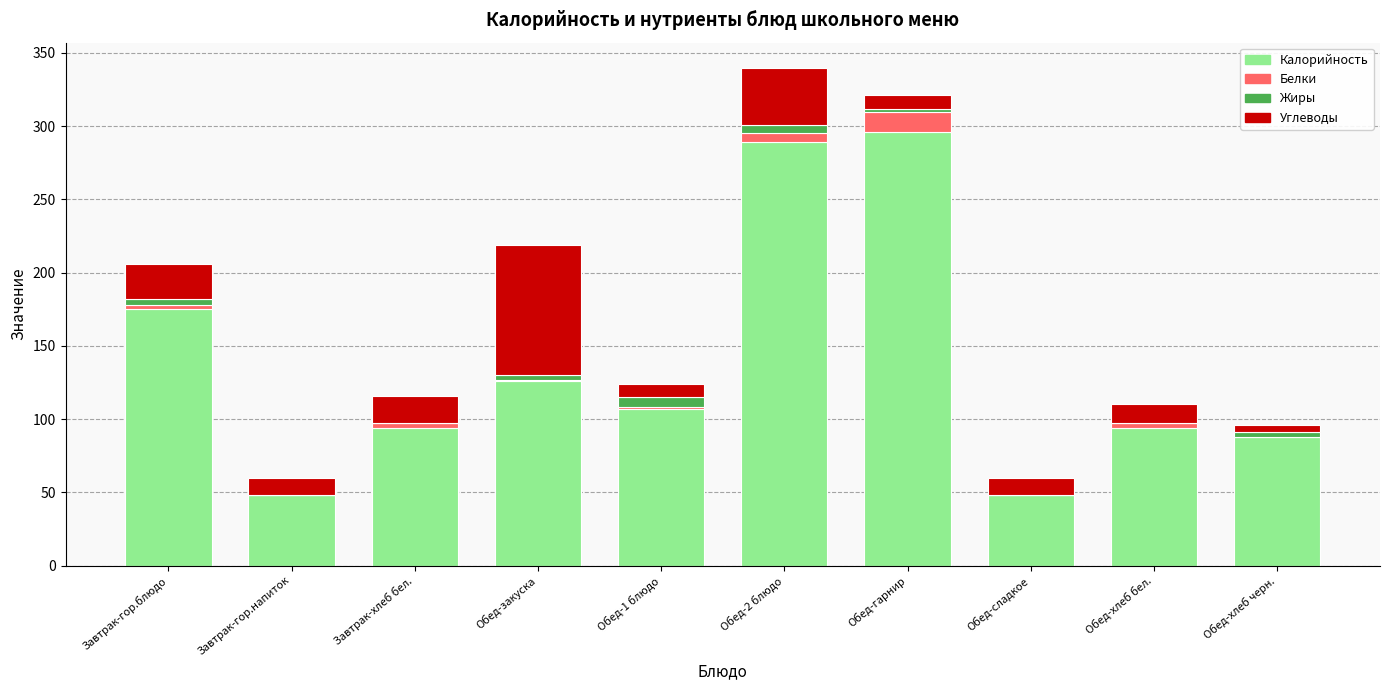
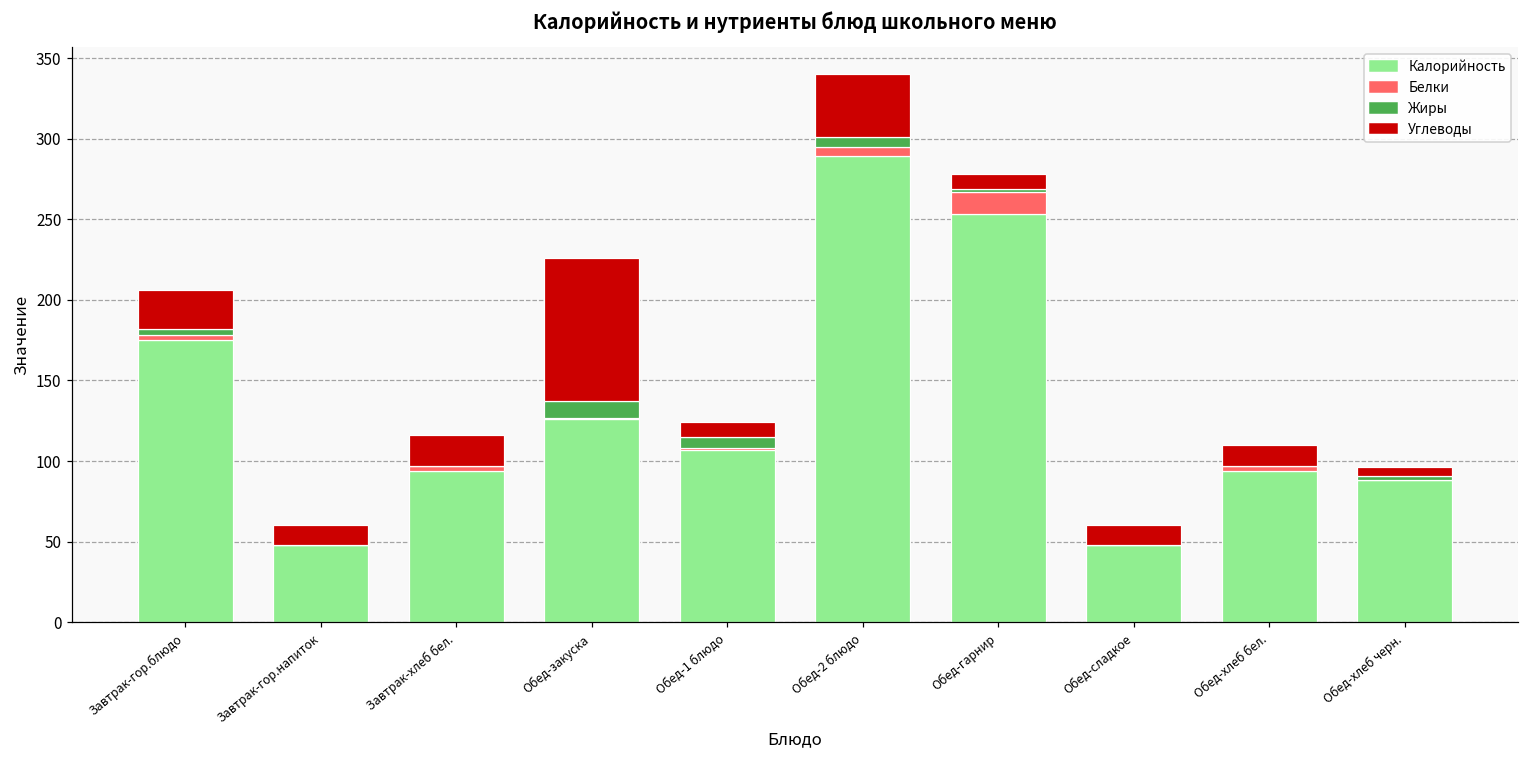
  {
    "Калорийность": {
      "Завтрак-гор.блюдо": 175,
      "Завтрак-гор.напиток": 48,
      "Завтрак-хлеб бел.": 94,
      "Обед-закуска": 126,
      "Обед-1 блюдо": 107,
      "Обед-2 блюдо": 289,
-     "Обед-гарнир": 296,
+     "Обед-гарнир": 253,
      "Обед-сладкое": 48,
      "Обед-хлеб бел.": 94,
      "Обед-хлеб черн.": 88
    },
    "Белки": {
      "Завтрак-гор.блюдо": 3,
      "Завтрак-гор.напиток": 0,
      "Завтрак-хлеб бел.": 3,
      "Обед-2 блюдо": 6,
      "Обед-гарнир": 14,
      "Обед-сладкое": 0,
      "Обед-хлеб бел.": 3,
      "Обед-хлеб черн.": 0
    },
    "Жиры": {
      "Завтрак-гор.блюдо": 4,
      "Завтрак-гор.напиток": 0,
      "Завтрак-хлеб бел.": 0,
-     "Обед-закуска": 3,
+     "Обед-закуска": 10,
      "Обед-1 блюдо": 7,
      "Обед-2 блюдо": 6,
      "Обед-гарнир": 2,
      "Обед-сладкое": 0,
      "Обед-хлеб бел.": 0,
      "Обед-хлеб черн.": 3
    },
    "Углеводы": {
      "Завтрак-гор.блюдо": 24,
      "Завтрак-гор.напиток": 12,
      "Завтрак-хлеб бел.": 19,
      "Обед-закуска": 89,
      "Обед-1 блюдо": 9,
      "Обед-2 блюдо": 39,
      "Обед-гарнир": 9,
      "Обед-сладкое": 12,
      "Обед-хлеб бел.": 13,
      "Обед-хлеб черн.": 5
    }
  }
